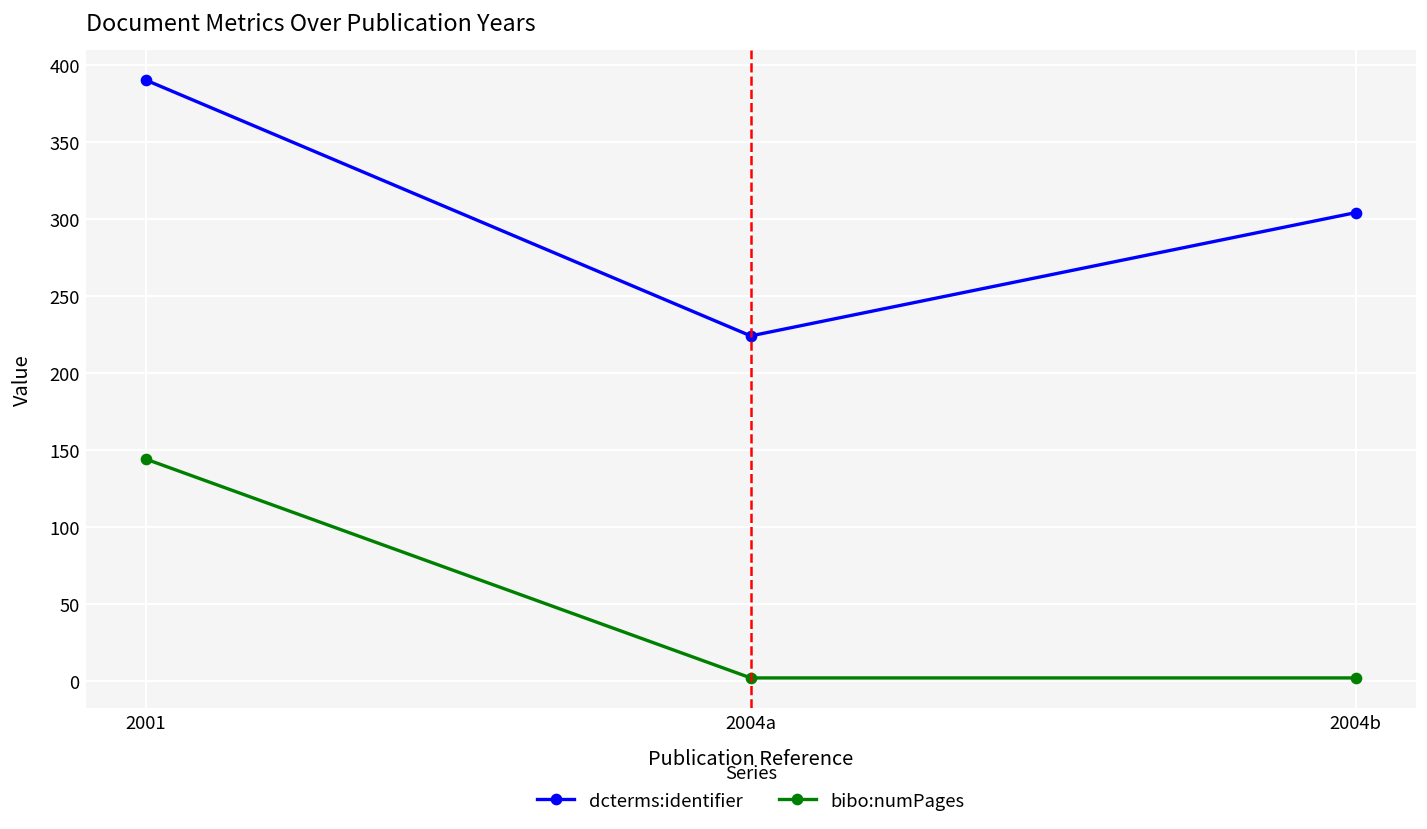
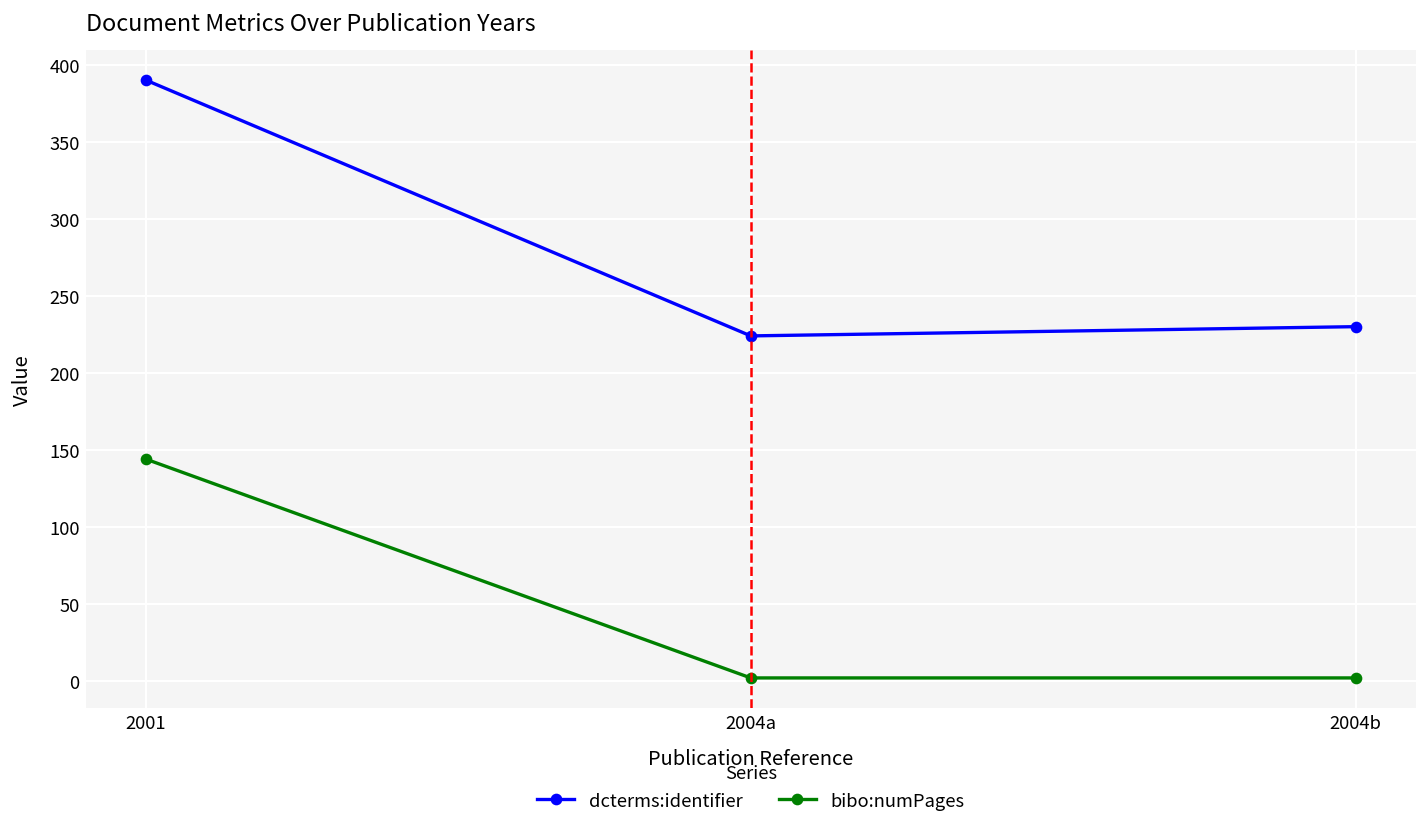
  {
    "dcterms:identifier": {
      "2001": 390,
      "2004a": 224,
-     "2004b": 304
+     "2004b": 230
    },
    "bibo:numPages": {
      "2001": 144,
      "2004a": 2,
      "2004b": 2
    }
  }
